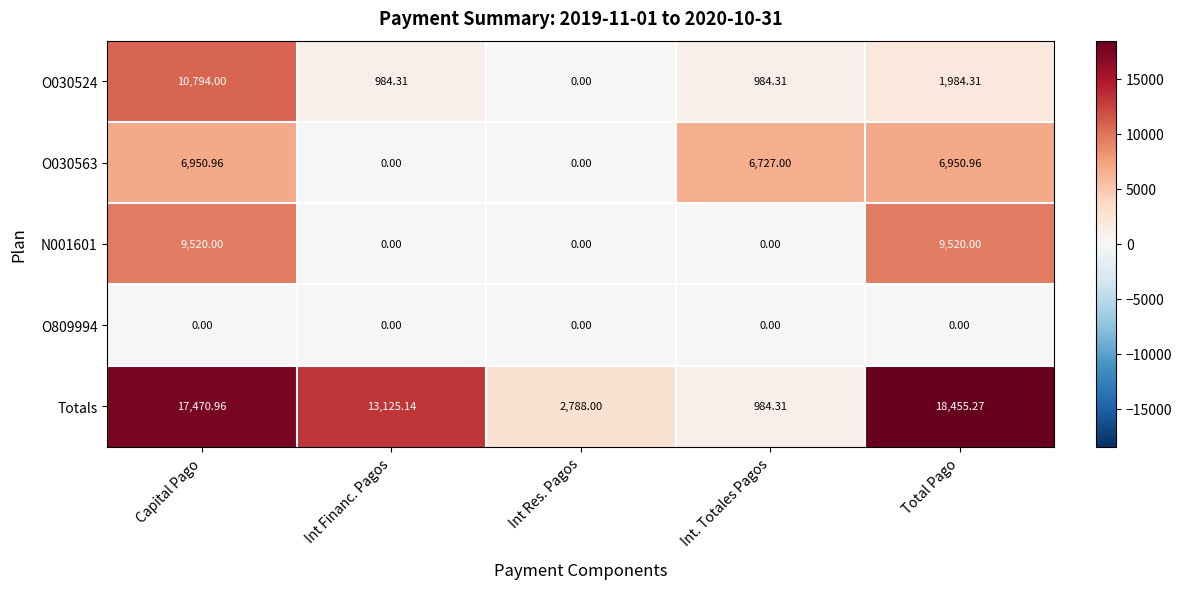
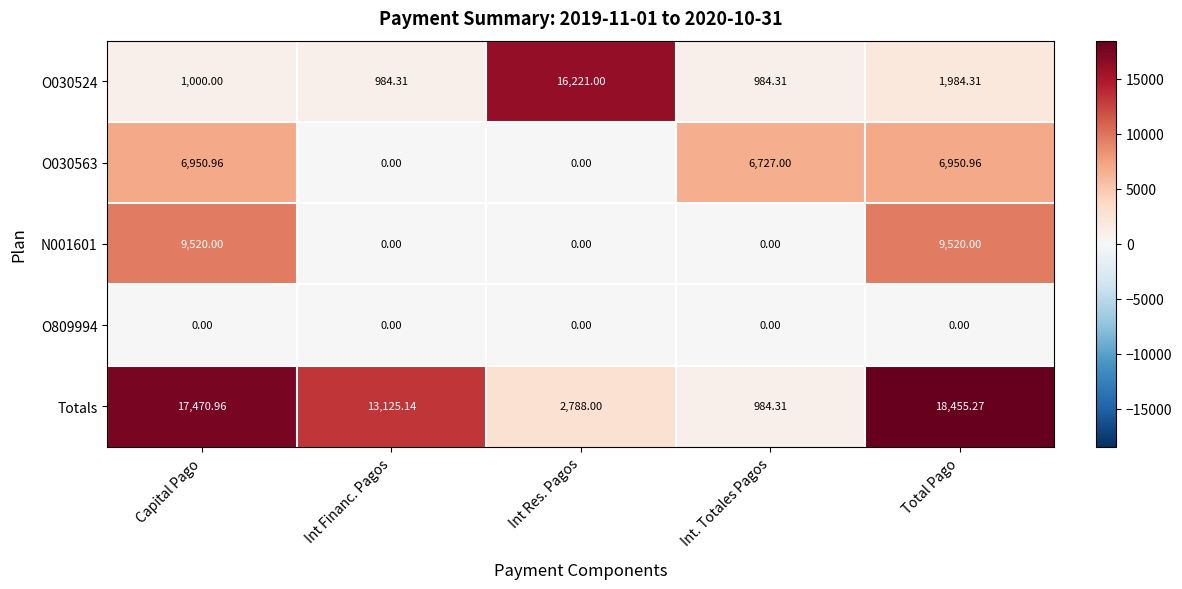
  {
    "O030524": {
-     "Capital Pago": "10,794.00",
+     "Capital Pago": "1,000.00",
      "Int Financ. Pagos": "984.31",
-     "Int Res. Pagos": "0.00",
+     "Int Res. Pagos": "16,221.00",
      "Int. Totales Pagos": "984.31",
      "Total Pago": "1,984.31"
    },
    "O030563": {
      "Capital Pago": "6,950.96",
      "Int Financ. Pagos": "0.00",
      "Int Res. Pagos": "0.00",
      "Int. Totales Pagos": "6,727.00",
      "Total Pago": "6,950.96"
    },
    "N001601": {
      "Capital Pago": "9,520.00",
      "Int Financ. Pagos": "0.00",
      "Int Res. Pagos": "0.00",
      "Int. Totales Pagos": "0.00",
      "Total Pago": "9,520.00"
    },
    "O809994": {
      "Capital Pago": "0.00",
      "Int Financ. Pagos": "0.00",
      "Int Res. Pagos": "0.00",
      "Int. Totales Pagos": "0.00",
      "Total Pago": "0.00"
    },
    "Totals": {
      "Capital Pago": "17,470.96",
      "Int Financ. Pagos": "13,125.14",
      "Int Res. Pagos": "2,788.00",
      "Int. Totales Pagos": "984.31",
      "Total Pago": "18,455.27"
    }
  }
